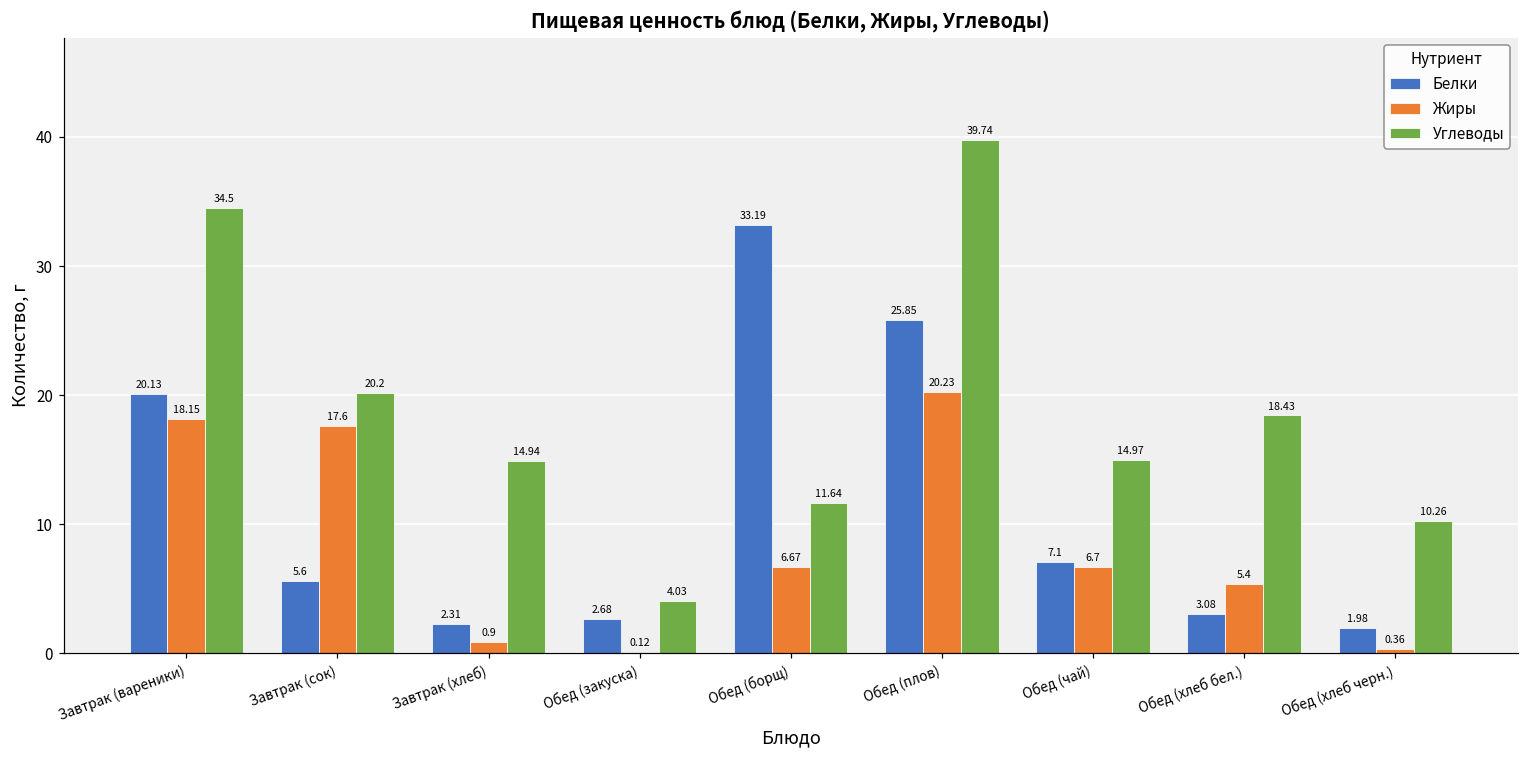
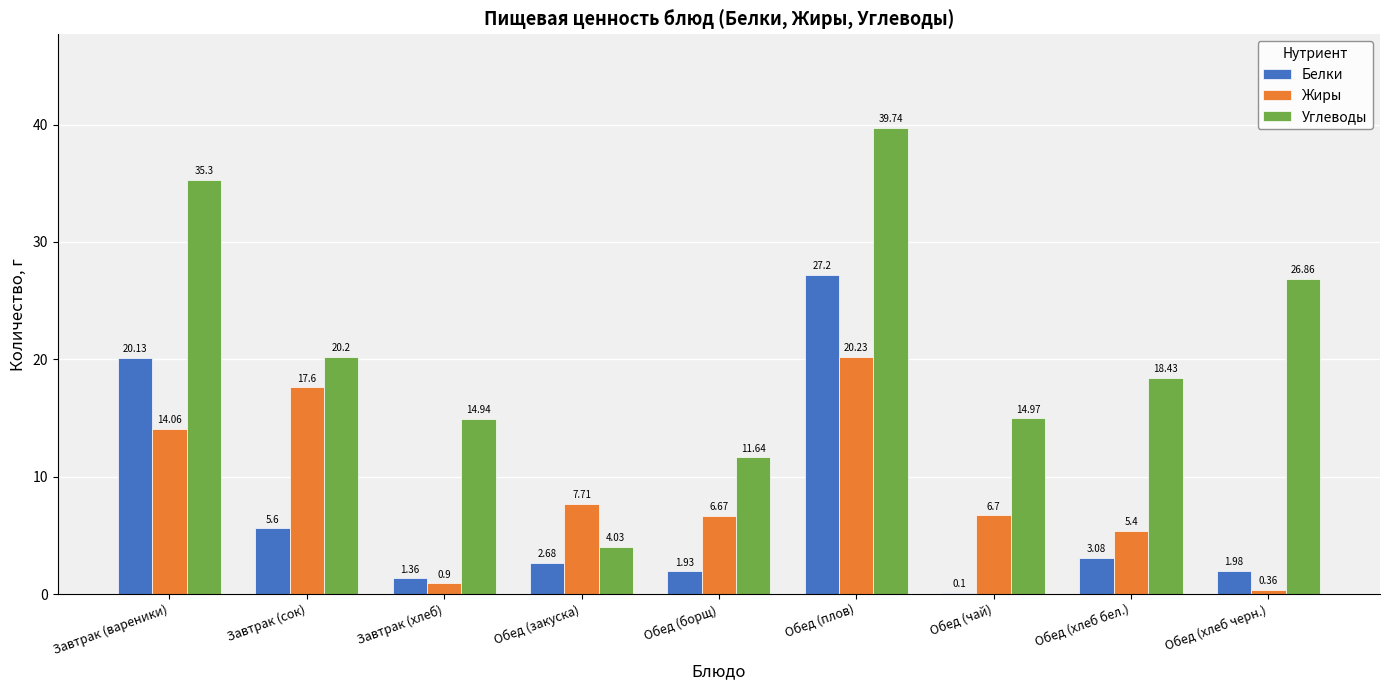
  {
    "Белки": {
      "Завтрак (вареники)": 20.13,
      "Завтрак (сок)": 5.6,
-     "Завтрак (хлеб)": 2.31,
+     "Завтрак (хлеб)": 1.36,
      "Обед (закуска)": 2.68,
-     "Обед (борщ)": 33.19,
-     "Обед (плов)": 25.85,
-     "Обед (чай)": 7.1,
+     "Обед (борщ)": 1.93,
+     "Обед (плов)": 27.2,
+     "Обед (чай)": 0.1,
      "Обед (хлеб бел.)": 3.08,
      "Обед (хлеб черн.)": 1.98
    },
    "Жиры": {
-     "Завтрак (вареники)": 18.15,
+     "Завтрак (вареники)": 14.06,
      "Завтрак (сок)": 17.6,
      "Завтрак (хлеб)": 0.9,
-     "Обед (закуска)": 0.12,
+     "Обед (закуска)": 7.71,
      "Обед (борщ)": 6.67,
      "Обед (плов)": 20.23,
      "Обед (чай)": 6.7,
      "Обед (хлеб бел.)": 5.4,
      "Обед (хлеб черн.)": 0.36
    },
    "Углеводы": {
-     "Завтрак (вареники)": 34.5,
+     "Завтрак (вареники)": 35.3,
      "Завтрак (сок)": 20.2,
      "Завтрак (хлеб)": 14.94,
      "Обед (закуска)": 4.03,
      "Обед (борщ)": 11.64,
      "Обед (плов)": 39.74,
      "Обед (чай)": 14.97,
      "Обед (хлеб бел.)": 18.43,
-     "Обед (хлеб черн.)": 10.26
+     "Обед (хлеб черн.)": 26.86
    }
  }
